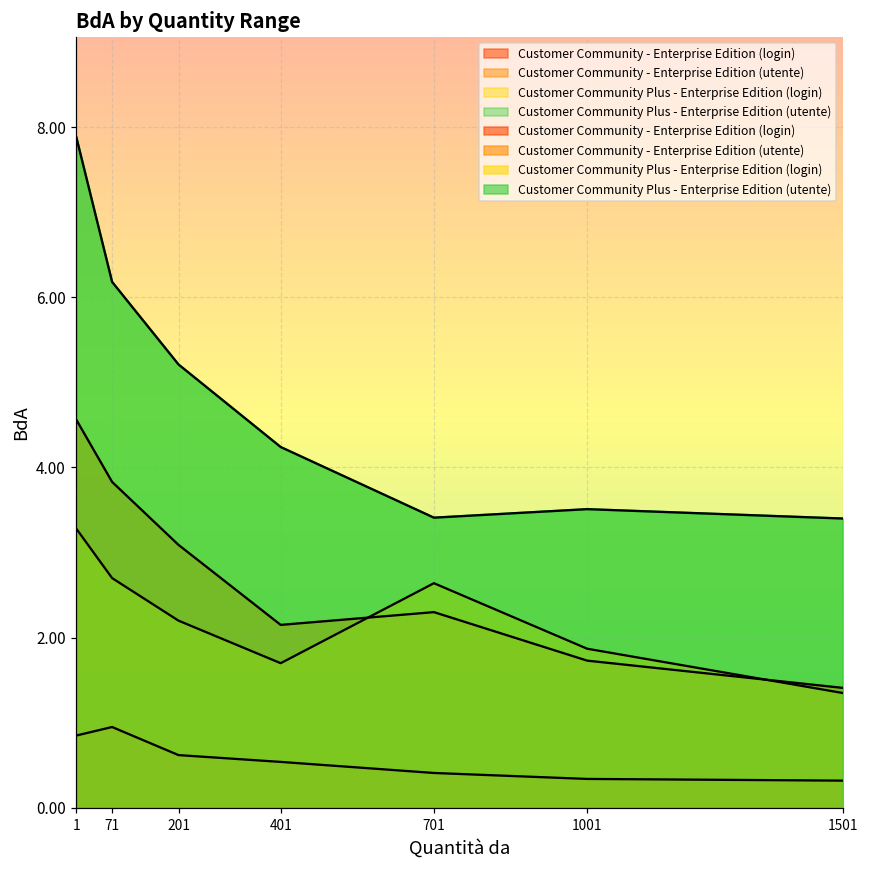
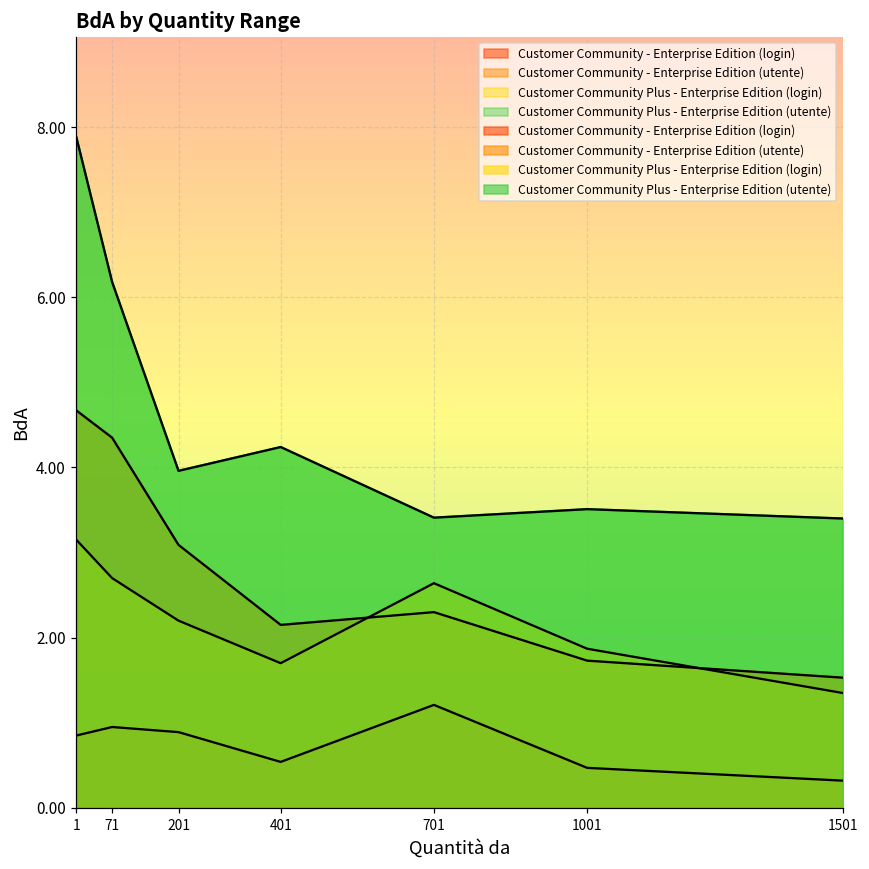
  {
    "Customer Community - Enterprise Edition (login)": {
      "1": 0.9,
      "71": 1.0,
-     "201": 0.6,
+     "201": 0.9,
      "401": 0.5,
-     "701": 0.4,
-     "1001": 0.3,
+     "701": 1.2,
+     "1001": 0.5,
      "1501": 0.3
    },
    "Customer Community - Enterprise Edition (utente)": {
-     "1": 4.6,
-     "71": 3.8,
+     "1": 4.7,
+     "71": 4.4,
      "201": 3.1,
      "401": 2.2,
      "701": 2.3,
      "1001": 1.7,
-     "1501": 1.4
+     "1501": 1.5
    },
    "Customer Community Plus - Enterprise Edition (login)": {
-     "1": 3.3,
+     "1": 3.2,
      "71": 2.7,
      "201": 2.2,
      "401": 1.7,
      "701": 2.6,
      "1001": 1.9,
      "1501": 1.4
    },
    "Customer Community Plus - Enterprise Edition (utente)": {
      "1": 7.9,
      "71": 6.2,
-     "201": 5.2,
+     "201": 4.0,
      "401": 4.2,
      "701": 3.4,
      "1001": 3.5,
      "1501": 3.4
    }
  }
